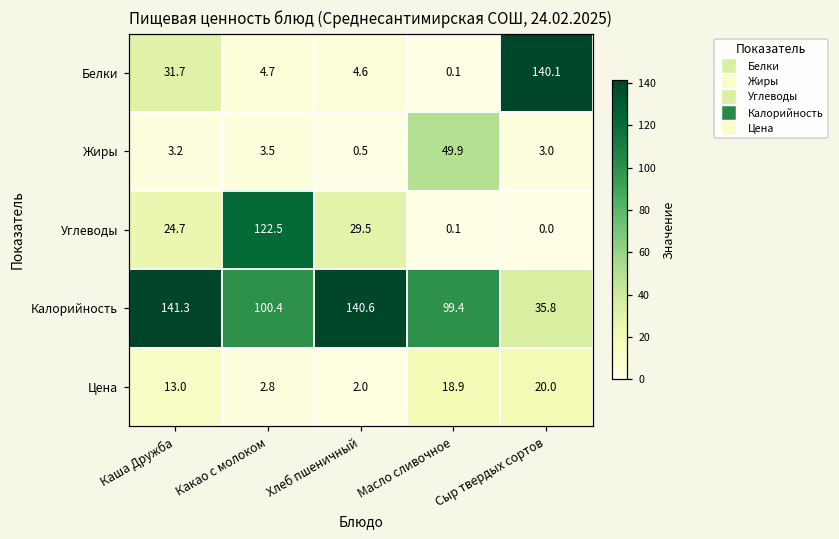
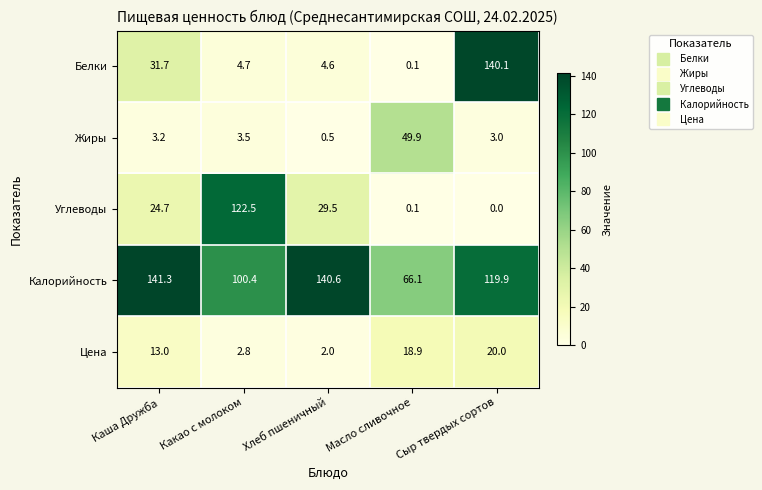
  {
    "Белки": {
      "Каша Дружба": 31.7,
      "Какао с молоком": 4.7,
      "Хлеб пшеничный": 4.6,
      "Масло сливочное": 0.1,
      "Сыр твердых сортов": 140.1
    },
    "Жиры": {
      "Каша Дружба": 3.2,
      "Какао с молоком": 3.5,
      "Хлеб пшеничный": 0.5,
      "Масло сливочное": 49.9,
      "Сыр твердых сортов": 3.0
    },
    "Углеводы": {
      "Каша Дружба": 24.7,
      "Какао с молоком": 122.5,
      "Хлеб пшеничный": 29.5,
      "Масло сливочное": 0.1,
      "Сыр твердых сортов": 0.0
    },
    "Калорийность": {
      "Каша Дружба": 141.3,
      "Какао с молоком": 100.4,
      "Хлеб пшеничный": 140.6,
-     "Масло сливочное": 99.4,
-     "Сыр твердых сортов": 35.8
+     "Масло сливочное": 66.1,
+     "Сыр твердых сортов": 119.9
    },
    "Цена": {
      "Каша Дружба": 13.0,
      "Какао с молоком": 2.8,
      "Хлеб пшеничный": 2.0,
      "Масло сливочное": 18.9,
      "Сыр твердых сортов": 20.0
    }
  }
